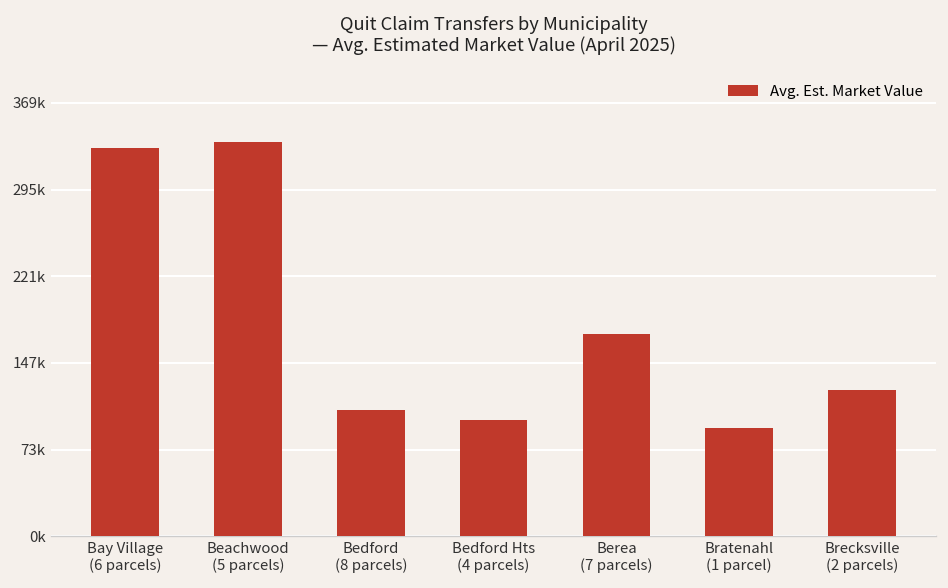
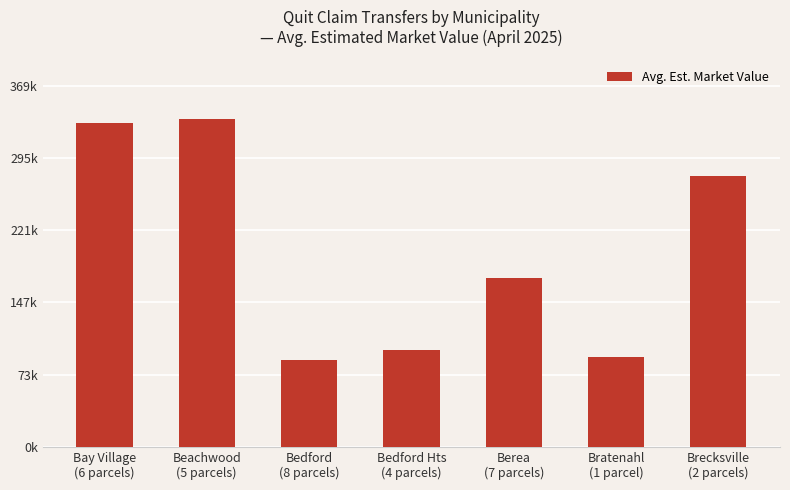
  {
    "Bay Village (6 parcels)": 330000,
    "Beachwood (5 parcels)": 340000,
-   "Bedford (8 parcels)": 110000,
+   "Bedford (8 parcels)": 90000,
    "Bedford Hts (4 parcels)": 100000,
    "Berea (7 parcels)": 170000,
    "Bratenahl (1 parcel)": 90000,
-   "Brecksville (2 parcels)": 130000
+   "Brecksville (2 parcels)": 280000
  }
